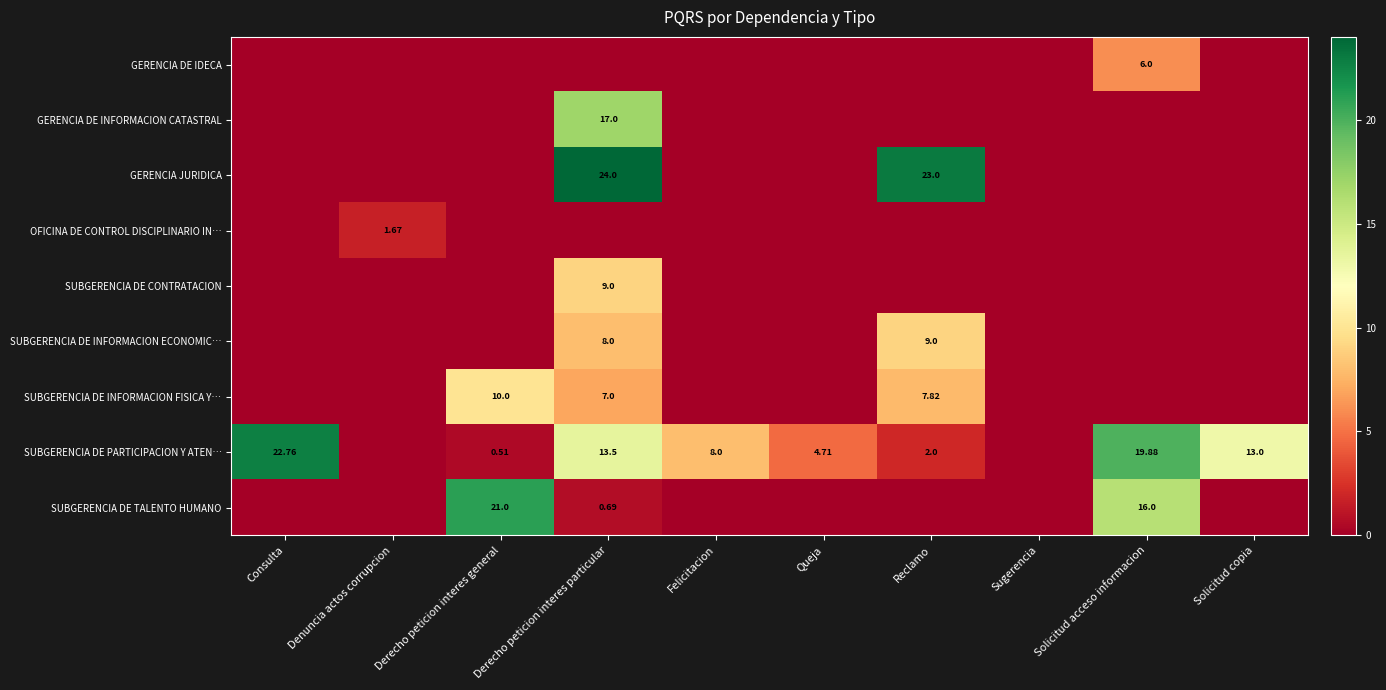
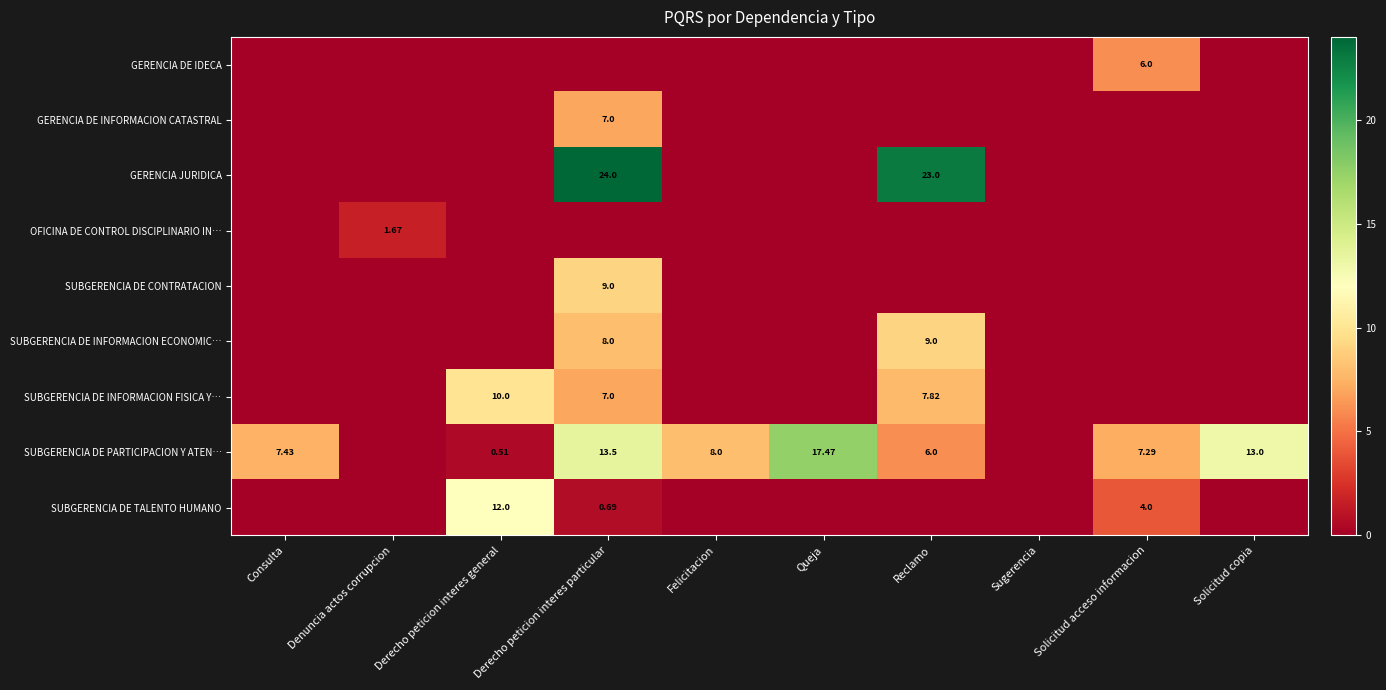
  {
    "GERENCIA DE IDECA": {
      "Solicitud acceso informacion": 6.0
    },
    "GERENCIA DE INFORMACION CATASTRAL": {
-     "Derecho peticion interes particular": 17.0
+     "Derecho peticion interes particular": 7.0
    },
    "GERENCIA JURIDICA": {
      "Derecho peticion interes particular": 24.0,
      "Reclamo": 23.0
    },
    "OFICINA DE CONTROL DISCIPLINARIO IN…": {
      "Denuncia actos corrupcion": 1.67
    },
    "SUBGERENCIA DE CONTRATACION": {
      "Derecho peticion interes particular": 9.0
    },
    "SUBGERENCIA DE INFORMACION ECONOMIC…": {
      "Derecho peticion interes particular": 8.0,
      "Reclamo": 9.0
    },
    "SUBGERENCIA DE INFORMACION FISICA Y…": {
      "Derecho peticion interes general": 10.0,
      "Derecho peticion interes particular": 7.0,
      "Reclamo": 7.82
    },
    "SUBGERENCIA DE PARTICIPACION Y ATEN…": {
-     "Consulta": 22.76,
+     "Consulta": 7.43,
      "Derecho peticion interes general": 0.51,
      "Derecho peticion interes particular": 13.5,
      "Felicitacion": 8.0,
-     "Queja": 4.71,
-     "Reclamo": 2.0,
-     "Solicitud acceso informacion": 19.88,
+     "Queja": 17.47,
+     "Reclamo": 6.0,
+     "Solicitud acceso informacion": 7.29,
      "Solicitud copia": 13.0
    },
    "SUBGERENCIA DE TALENTO HUMANO": {
-     "Derecho peticion interes general": 21.0,
+     "Derecho peticion interes general": 12.0,
      "Derecho peticion interes particular": 0.69,
-     "Solicitud acceso informacion": 16.0
+     "Solicitud acceso informacion": 4.0
    }
  }
